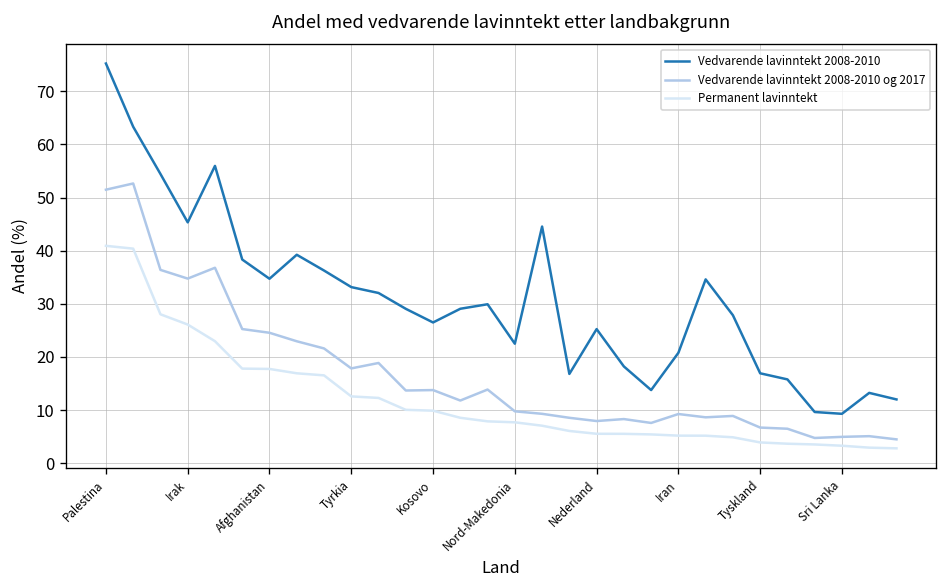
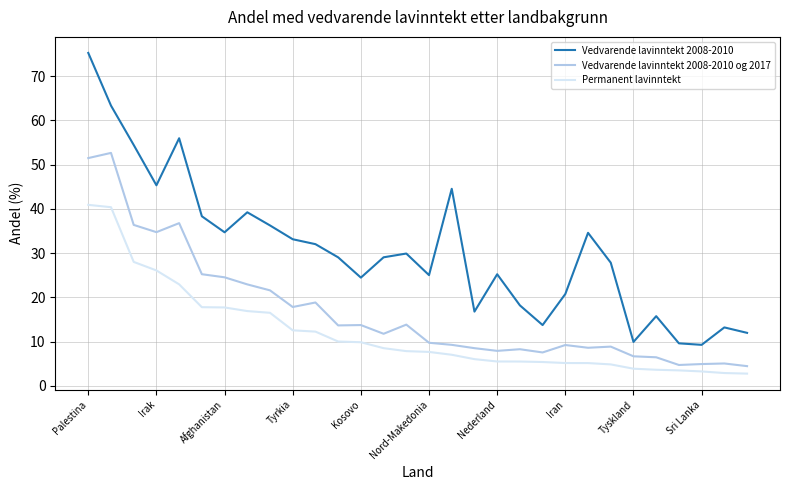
  {
    "Vedvarende lavinntekt 2008-2010": {
      "Palestina": 75,
      "Irak": 45,
      "Afghanistan": 35,
      "Tyrkia": 33,
-     "Kosovo": 26,
-     "Nord-Makedonia": 22,
+     "Kosovo": 24,
+     "Nord-Makedonia": 25,
      "Nederland": 25,
      "Iran": 21,
-     "Tyskland": 17,
+     "Tyskland": 10,
      "Sri Lanka": 9
    }
  }
